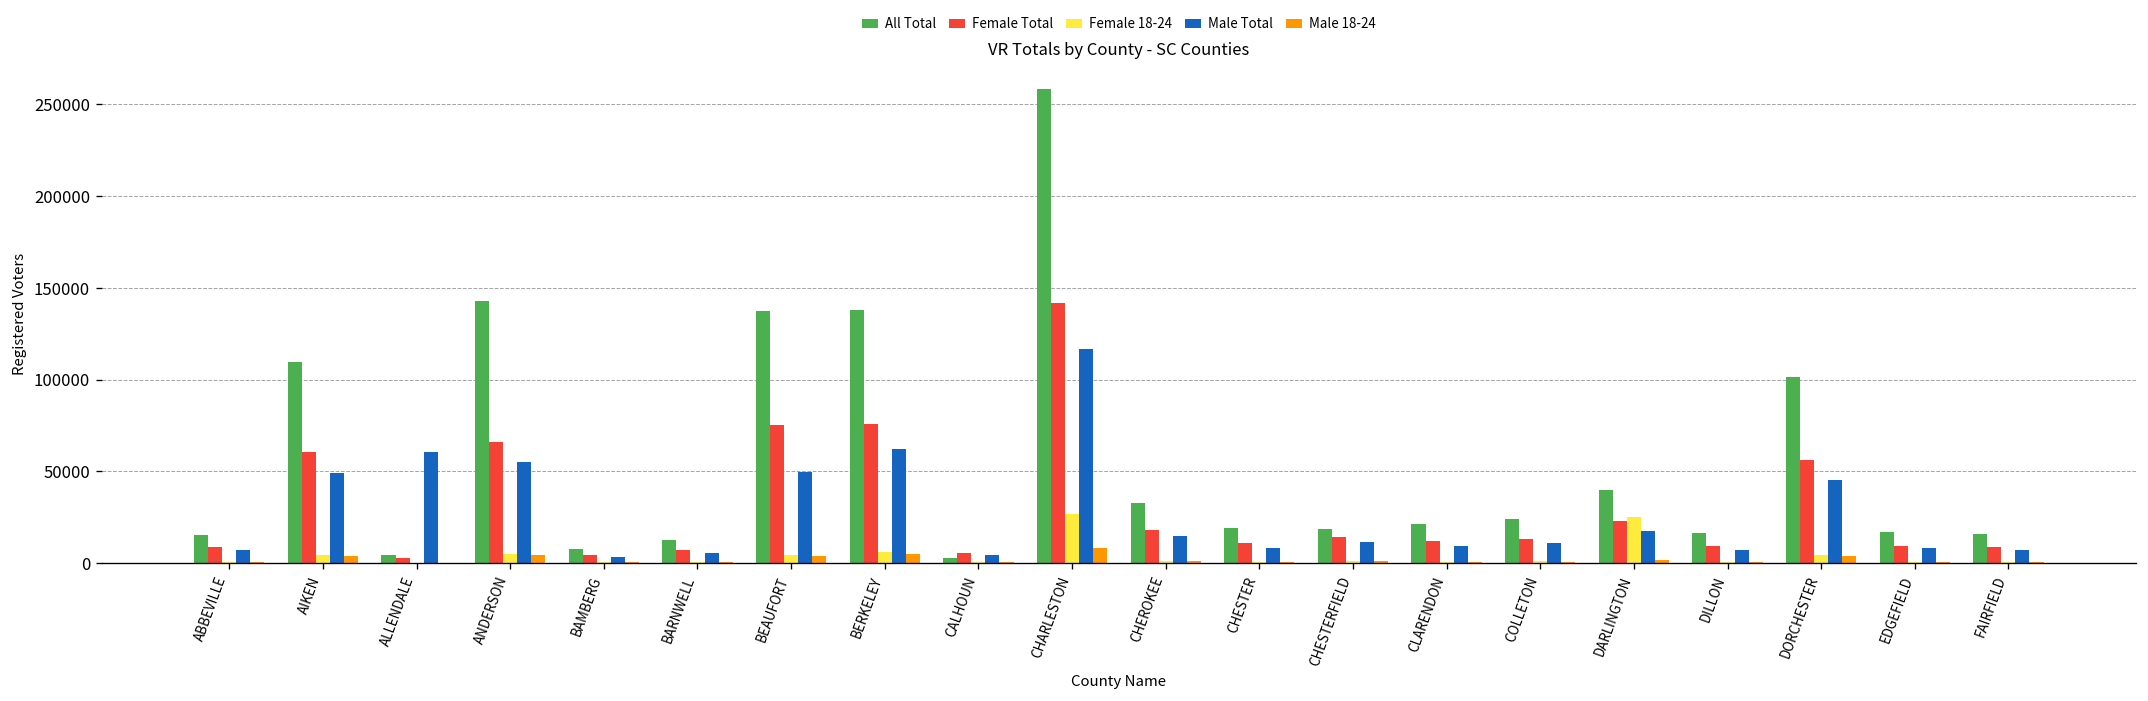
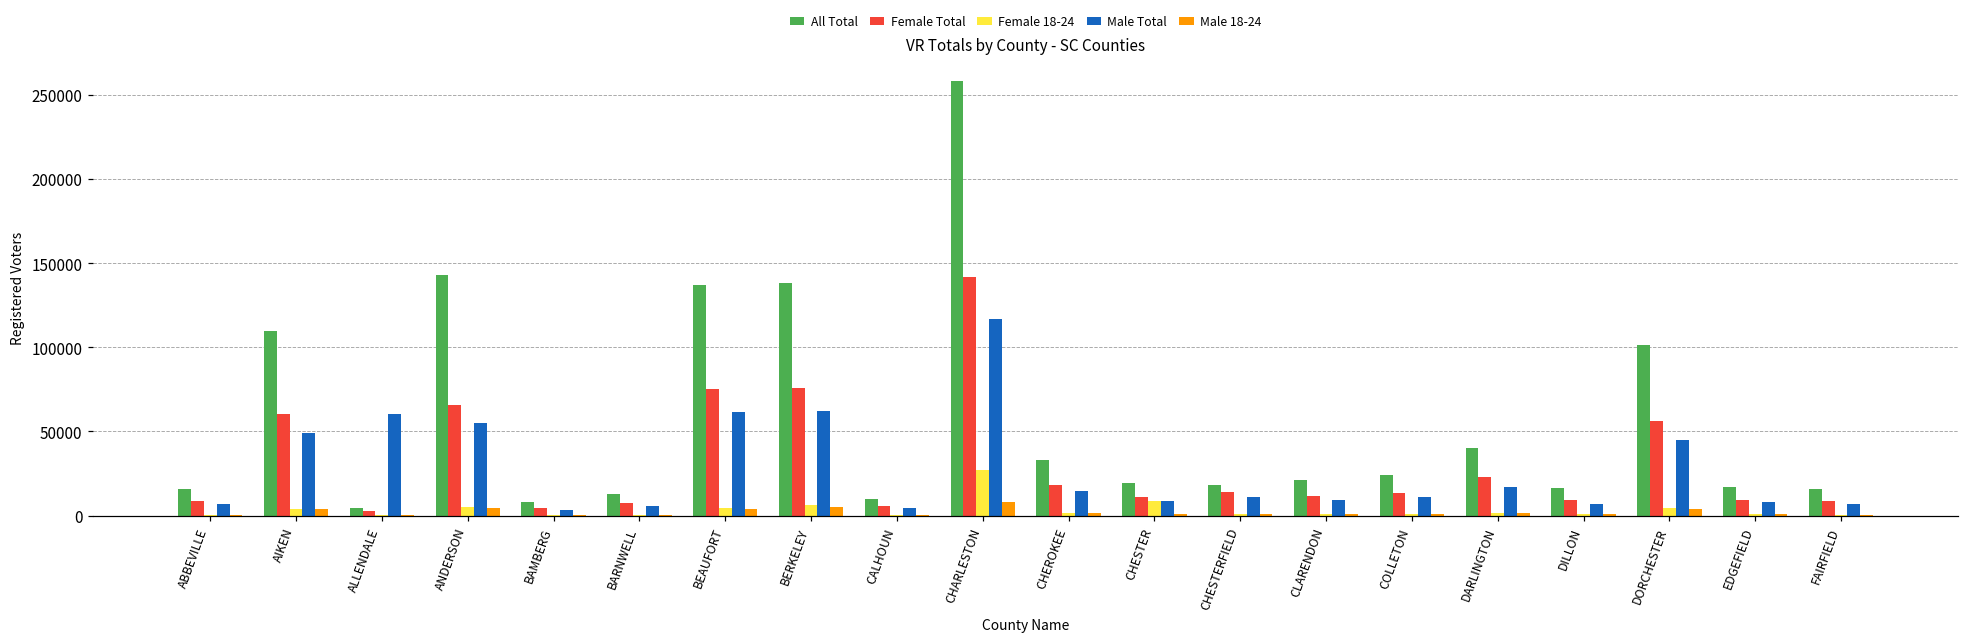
  {
    "All Total": {
      "ABBEVILLE": 16000,
      "AIKEN": 109000,
      "ALLENDALE": 5000,
      "ANDERSON": 143000,
      "BAMBERG": 8000,
      "BARNWELL": 13000,
      "BEAUFORT": 137000,
      "BERKELEY": 138000,
-     "CALHOUN": 3000,
+     "CALHOUN": 10000,
      "CHARLESTON": 259000,
      "CHEROKEE": 33000,
      "CHESTER": 19000,
      "CHESTERFIELD": 18000,
      "CLARENDON": 21000,
      "COLLETON": 24000,
      "DARLINGTON": 40000,
      "DILLON": 16000,
      "DORCHESTER": 101000,
      "EDGEFIELD": 17000,
      "FAIRFIELD": 16000
    },
    "Female Total": {
      "ABBEVILLE": 9000,
      "AIKEN": 60000,
      "ALLENDALE": 3000,
      "ANDERSON": 66000,
      "BAMBERG": 4000,
      "BARNWELL": 7000,
      "BEAUFORT": 75000,
      "BERKELEY": 76000,
      "CALHOUN": 5000,
      "CHARLESTON": 142000,
      "CHEROKEE": 18000,
      "CHESTER": 11000,
      "CHESTERFIELD": 14000,
      "CLARENDON": 12000,
      "COLLETON": 13000,
      "DARLINGTON": 23000,
      "DILLON": 9000,
      "DORCHESTER": 56000,
      "EDGEFIELD": 9000,
      "FAIRFIELD": 9000
    },
    "Female 18-24": {
      "AIKEN": 4000,
      "ANDERSON": 5000,
      "BEAUFORT": 5000,
      "BERKELEY": 6000,
      "CHARLESTON": 27000,
-     "CHESTER": 1000,
-     "DARLINGTON": 25000,
+     "CHESTER": 8000,
+     "DARLINGTON": 2000,
      "DORCHESTER": 4000
    },
    "Male Total": {
      "ABBEVILLE": 7000,
      "AIKEN": 49000,
      "ALLENDALE": 60000,
      "ANDERSON": 55000,
      "BAMBERG": 3000,
      "BARNWELL": 6000,
-     "BEAUFORT": 49000,
+     "BEAUFORT": 62000,
      "BERKELEY": 62000,
      "CALHOUN": 4000,
      "CHARLESTON": 117000,
      "CHEROKEE": 15000,
      "CHESTER": 8000,
      "CHESTERFIELD": 11000,
      "CLARENDON": 9000,
      "COLLETON": 11000,
      "DARLINGTON": 17000,
      "DILLON": 7000,
      "DORCHESTER": 45000,
      "EDGEFIELD": 8000,
      "FAIRFIELD": 7000
    },
    "Male 18-24": {
      "AIKEN": 4000,
      "ANDERSON": 4000,
      "BEAUFORT": 4000,
      "BERKELEY": 5000,
      "CHARLESTON": 8000,
      "DORCHESTER": 4000
    }
  }
